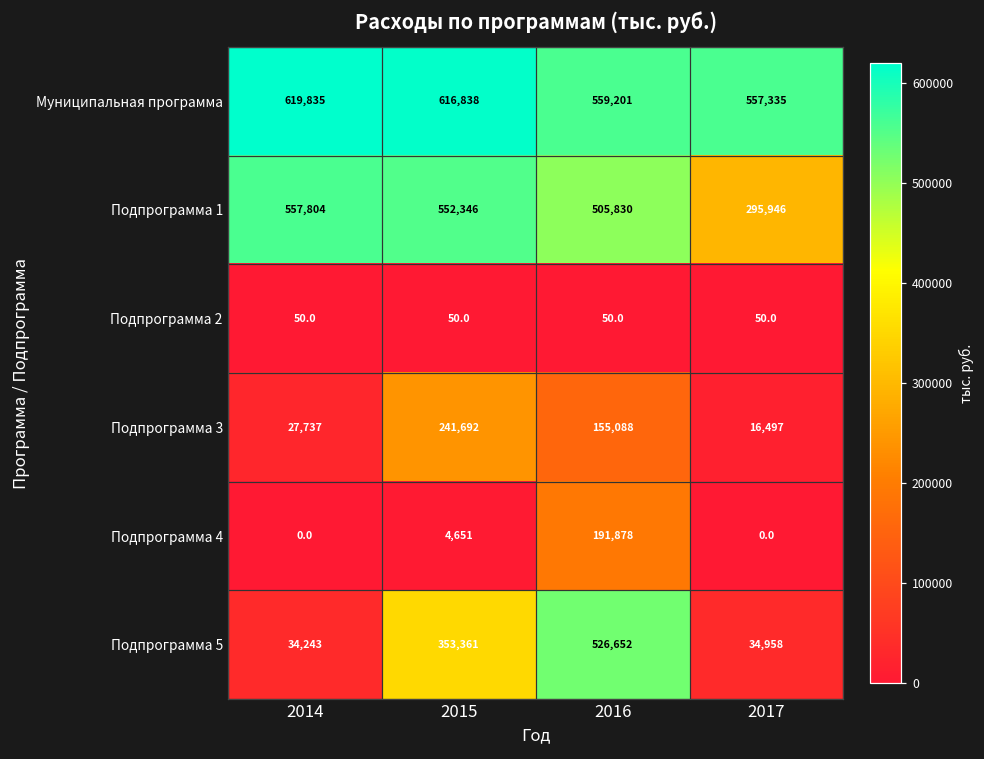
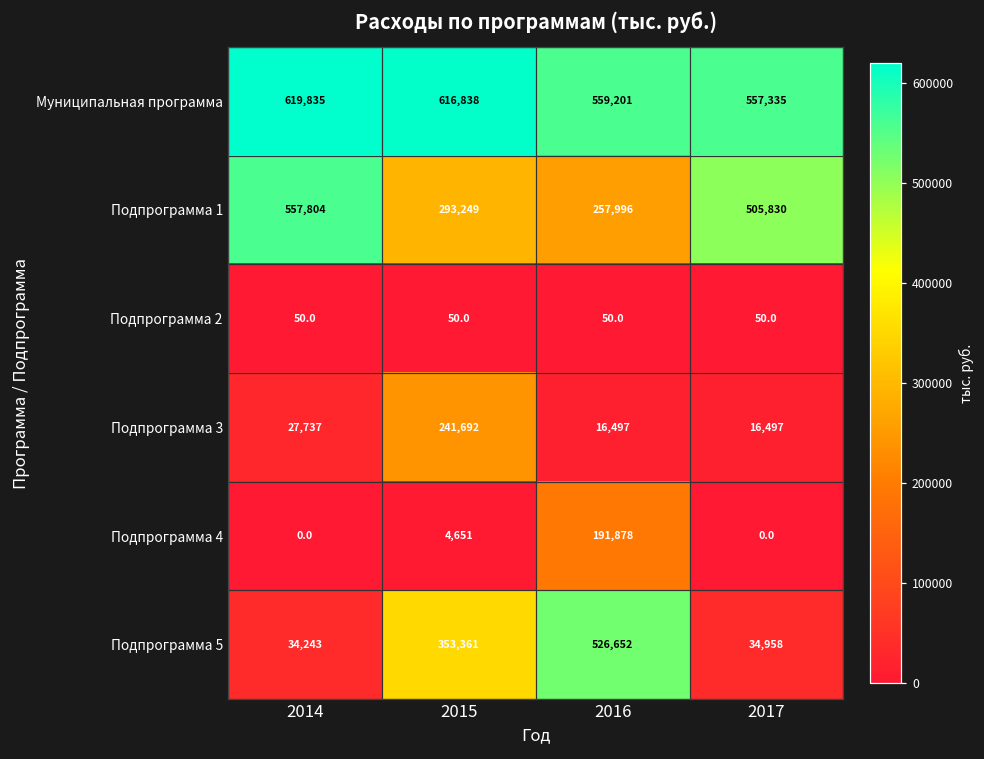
  {
    "Муниципальная программа": {
      "2014": "619,835",
      "2015": "616,838",
      "2016": "559,201",
      "2017": "557,335"
    },
    "Подпрограмма 1": {
      "2014": "557,804",
-     "2015": "552,346",
-     "2016": "505,830",
-     "2017": "295,946"
+     "2015": "293,249",
+     "2016": "257,996",
+     "2017": "505,830"
    },
    "Подпрограмма 2": {
      "2014": "50.0",
      "2015": "50.0",
      "2016": "50.0",
      "2017": "50.0"
    },
    "Подпрограмма 3": {
      "2014": "27,737",
      "2015": "241,692",
-     "2016": "155,088",
+     "2016": "16,497",
      "2017": "16,497"
    },
    "Подпрограмма 4": {
      "2014": "0.0",
      "2015": "4,651",
      "2016": "191,878",
      "2017": "0.0"
    },
    "Подпрограмма 5": {
      "2014": "34,243",
      "2015": "353,361",
      "2016": "526,652",
      "2017": "34,958"
    }
  }
